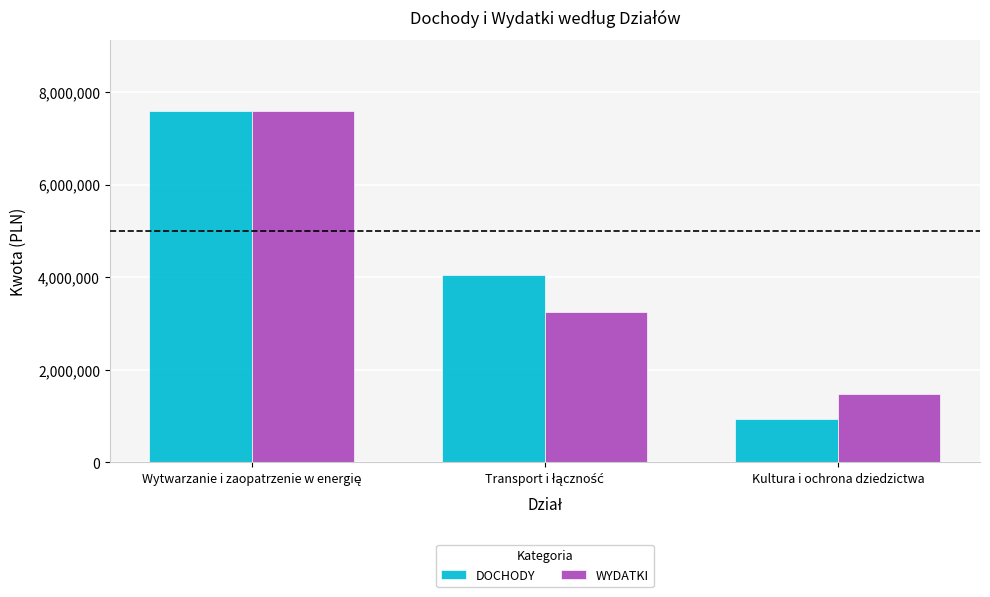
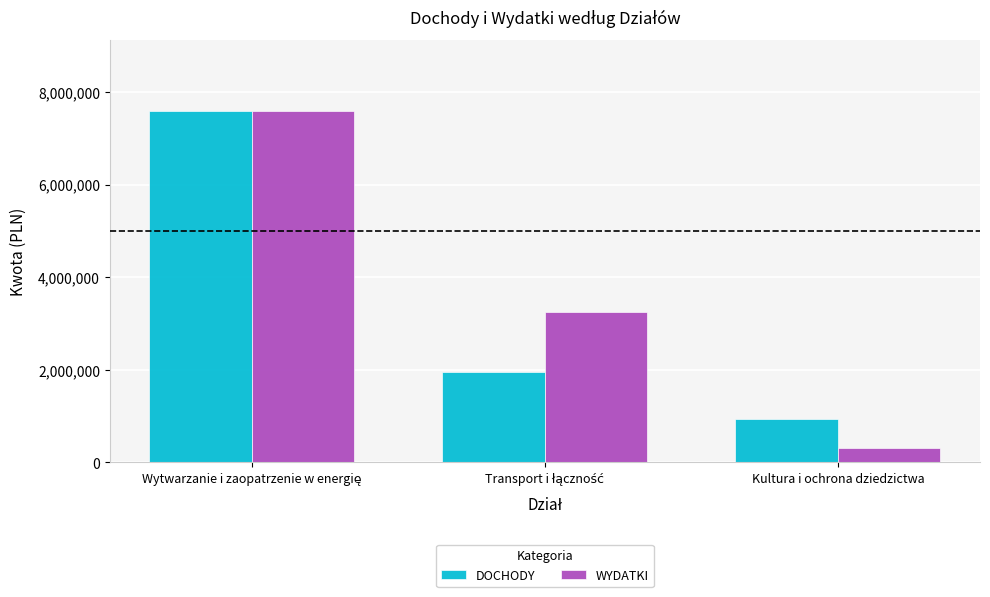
  {
    "DOCHODY": {
      "Wytwarzanie i zaopatrzenie w energię": "7,600,000",
-     "Transport i łączność": "4,100,000",
+     "Transport i łączność": "2,000,000",
      "Kultura i ochrona dziedzictwa": "900,000"
    },
    "WYDATKI": {
      "Wytwarzanie i zaopatrzenie w energię": "7,600,000",
      "Transport i łączność": "3,200,000",
-     "Kultura i ochrona dziedzictwa": "1,500,000"
+     "Kultura i ochrona dziedzictwa": "300,000"
    }
  }
